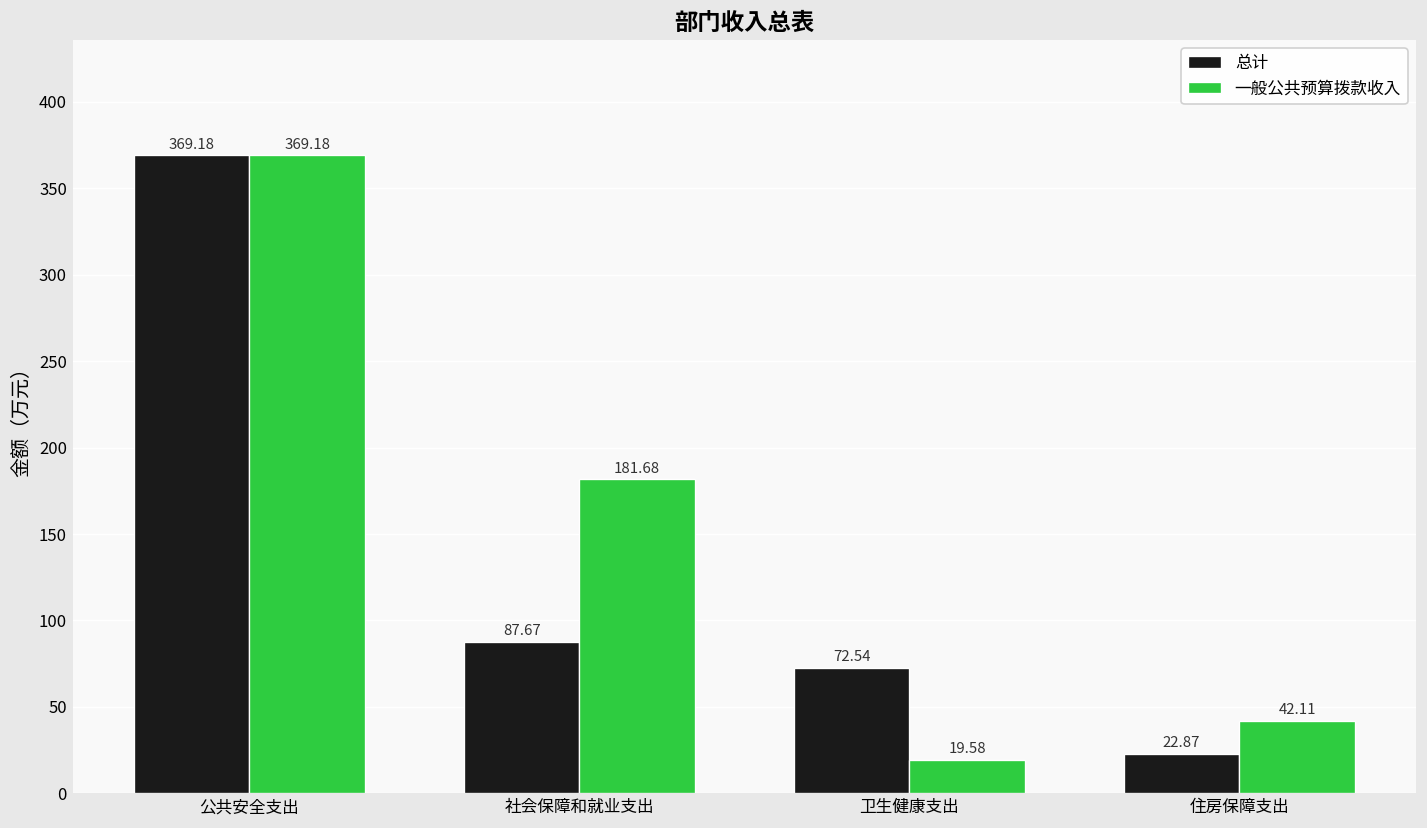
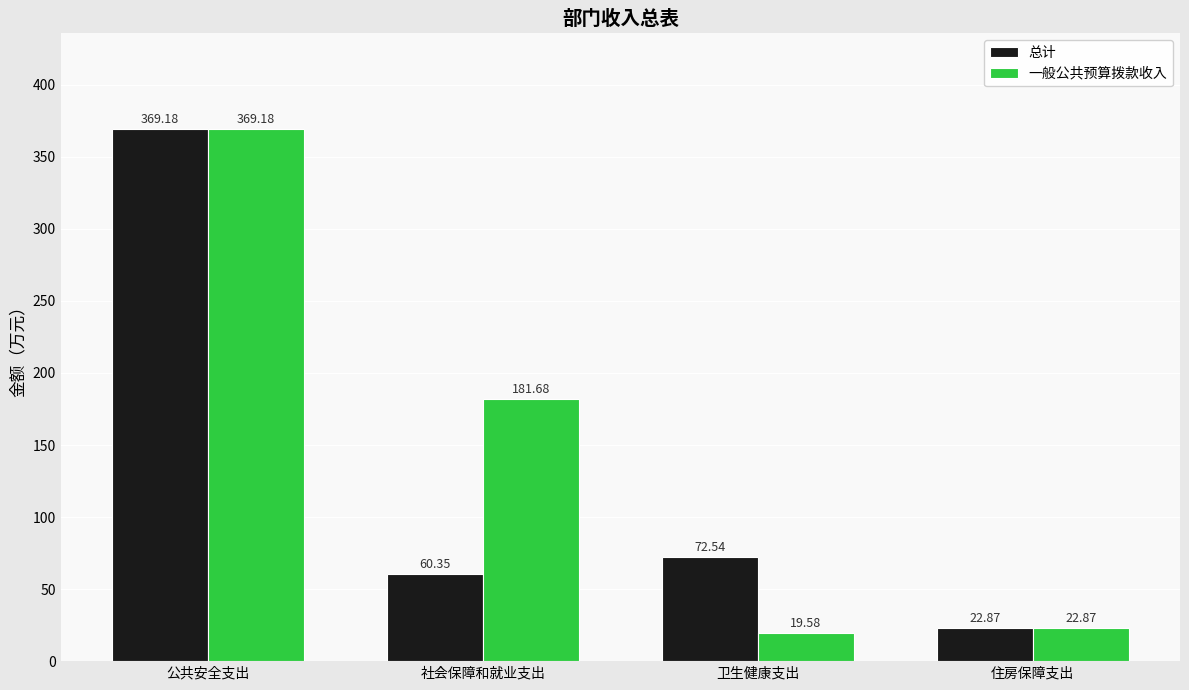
  {
    "总计": {
      "公共安全支出": 369.18,
-     "社会保障和就业支出": 87.67,
+     "社会保障和就业支出": 60.35,
      "卫生健康支出": 72.54,
      "住房保障支出": 22.87
    },
    "一般公共预算拨款收入": {
      "公共安全支出": 369.18,
      "社会保障和就业支出": 181.68,
      "卫生健康支出": 19.58,
-     "住房保障支出": 42.11
+     "住房保障支出": 22.87
    }
  }
